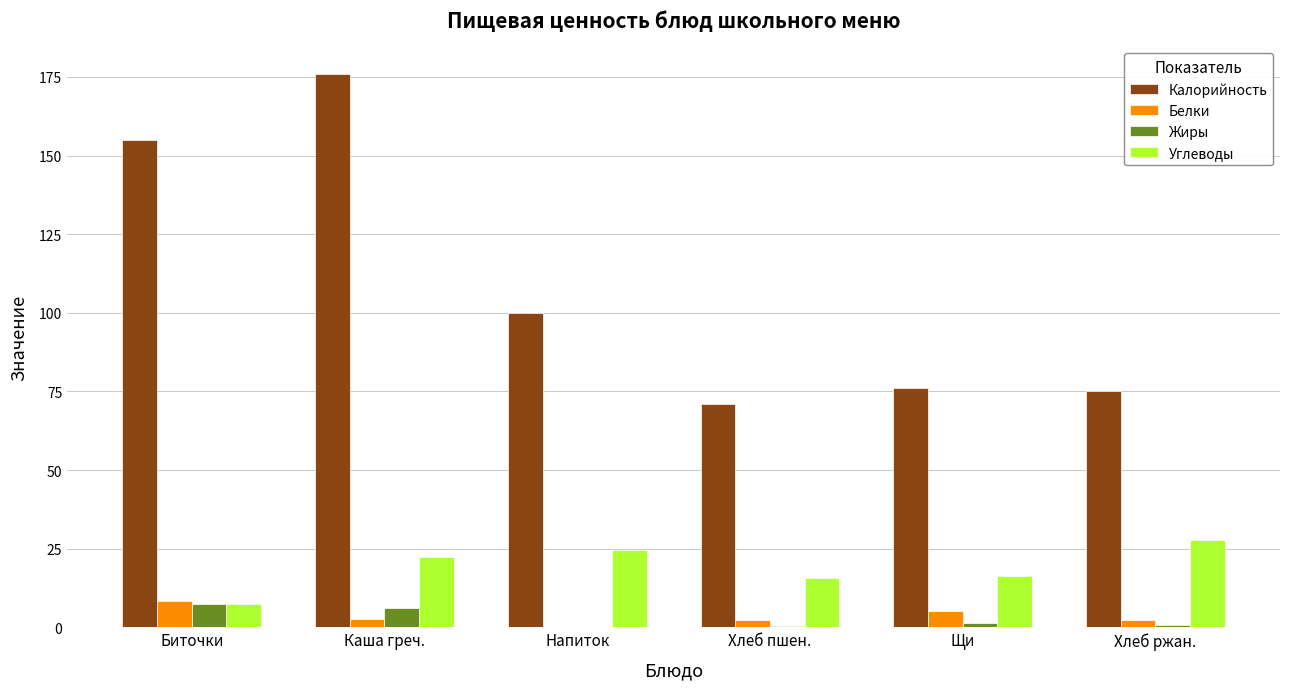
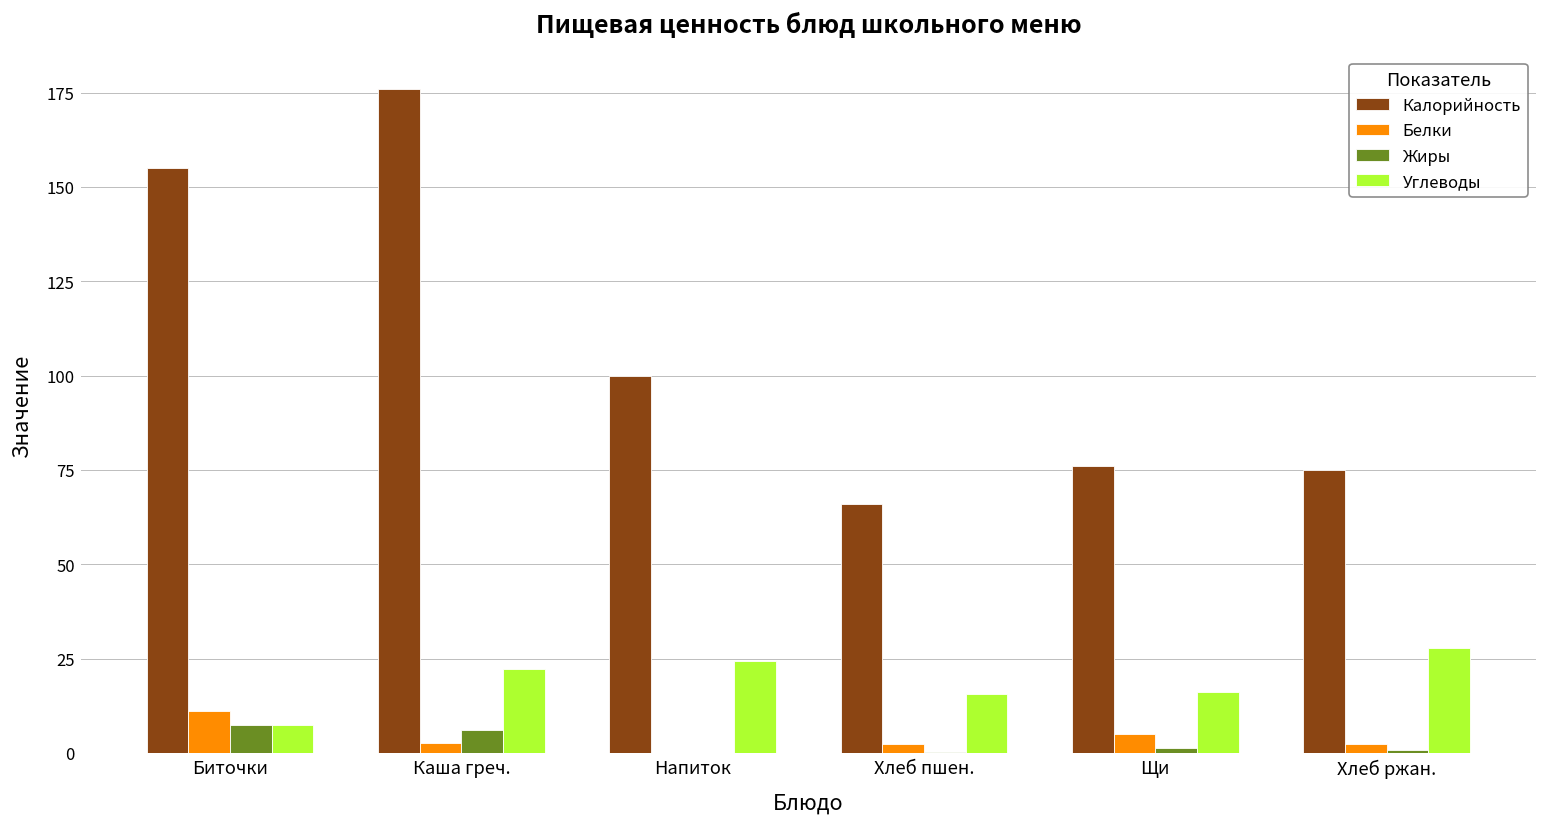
  {
    "Калорийность": {
      "Биточки": 155,
      "Каша греч.": 176,
      "Напиток": 100,
-     "Хлеб пшен.": 71,
+     "Хлеб пшен.": 66,
      "Щи": 76,
      "Хлеб ржан.": 75
    },
    "Белки": {
-     "Биточки": 8,
+     "Биточки": 11,
      "Каша греч.": 3,
      "Хлеб пшен.": 2,
      "Щи": 5,
      "Хлеб ржан.": 2
    },
    "Жиры": {
      "Биточки": 7,
      "Каша греч.": 6,
      "Щи": 1
    },
    "Углеводы": {
      "Биточки": 7,
      "Каша греч.": 22,
      "Напиток": 24,
      "Хлеб пшен.": 16,
      "Щи": 16,
      "Хлеб ржан.": 28
    }
  }
